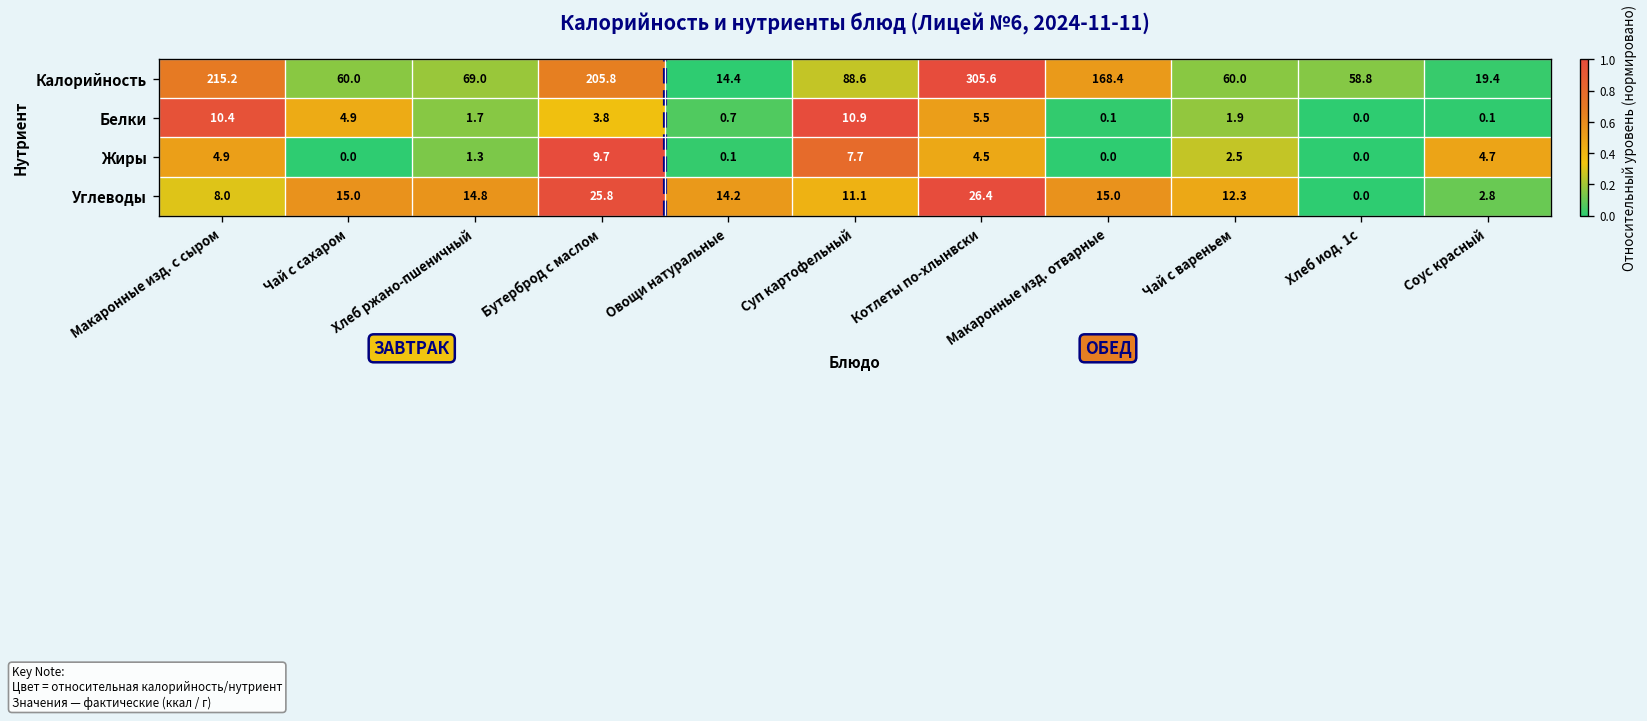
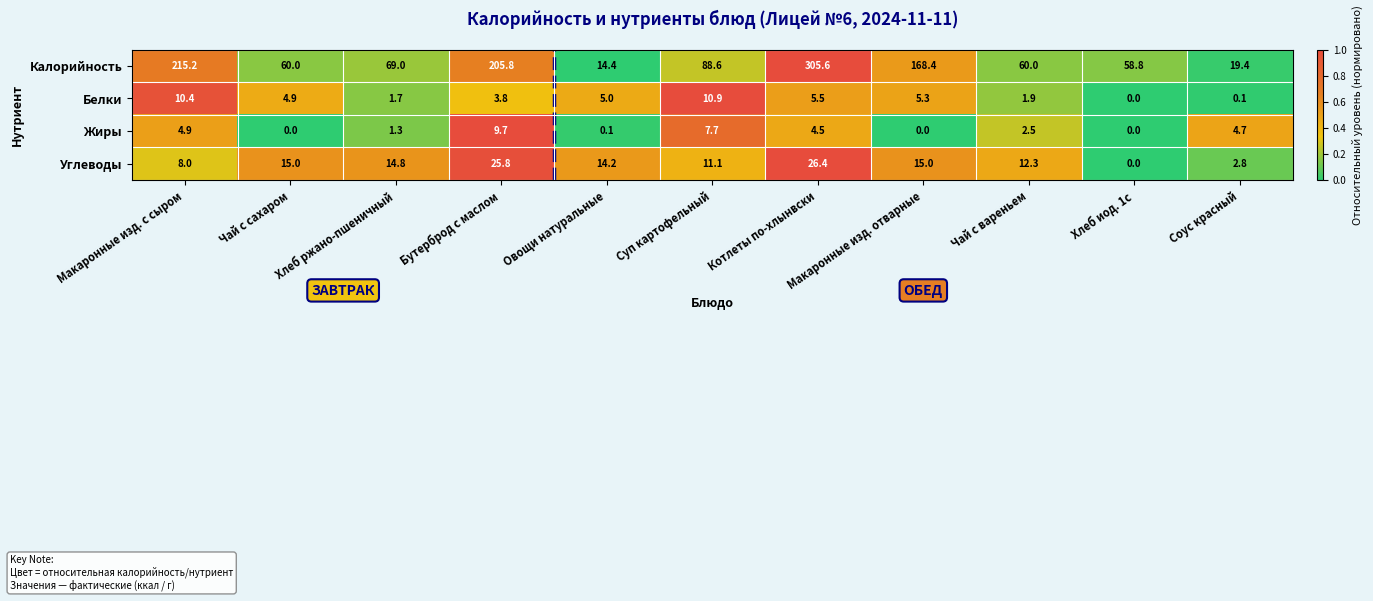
  {
    "Калорийность": {
      "Макаронные изд. с сыром": 215.2,
      "Чай с сахаром": 60.0,
      "Хлеб ржано-пшеничный": 69.0,
      "Бутерброд с маслом": 205.8,
      "Овощи натуральные": 14.4,
      "Суп картофельный": 88.6,
      "Котлеты по-хлынвски": 305.6,
      "Макаронные изд. отварные": 168.4,
      "Чай с вареньем": 60.0,
      "Хлеб иод. 1с": 58.8,
      "Соус красный": 19.4
    },
    "Белки": {
      "Макаронные изд. с сыром": 10.4,
      "Чай с сахаром": 4.9,
      "Хлеб ржано-пшеничный": 1.7,
      "Бутерброд с маслом": 3.8,
-     "Овощи натуральные": 0.7,
+     "Овощи натуральные": 5.0,
      "Суп картофельный": 10.9,
      "Котлеты по-хлынвски": 5.5,
-     "Макаронные изд. отварные": 0.1,
+     "Макаронные изд. отварные": 5.3,
      "Чай с вареньем": 1.9,
      "Хлеб иод. 1с": 0.0,
      "Соус красный": 0.1
    },
    "Жиры": {
      "Макаронные изд. с сыром": 4.9,
      "Чай с сахаром": 0.0,
      "Хлеб ржано-пшеничный": 1.3,
      "Бутерброд с маслом": 9.7,
      "Овощи натуральные": 0.1,
      "Суп картофельный": 7.7,
      "Котлеты по-хлынвски": 4.5,
      "Макаронные изд. отварные": 0.0,
      "Чай с вареньем": 2.5,
      "Хлеб иод. 1с": 0.0,
      "Соус красный": 4.7
    },
    "Углеводы": {
      "Макаронные изд. с сыром": 8.0,
      "Чай с сахаром": 15.0,
      "Хлеб ржано-пшеничный": 14.8,
      "Бутерброд с маслом": 25.8,
      "Овощи натуральные": 14.2,
      "Суп картофельный": 11.1,
      "Котлеты по-хлынвски": 26.4,
      "Макаронные изд. отварные": 15.0,
      "Чай с вареньем": 12.3,
      "Хлеб иод. 1с": 0.0,
      "Соус красный": 2.8
    }
  }
